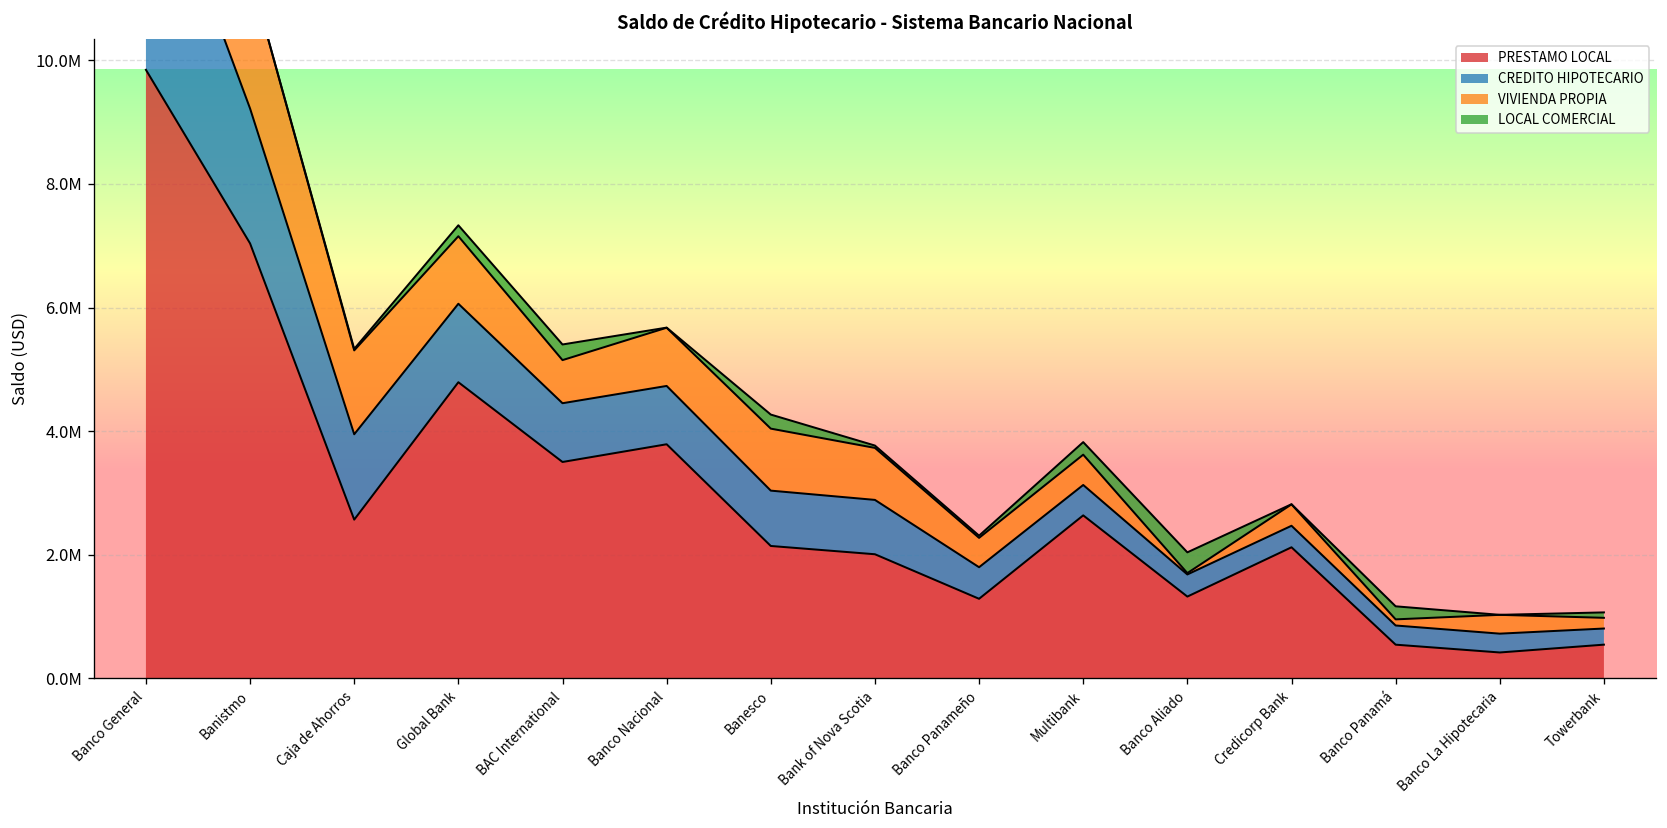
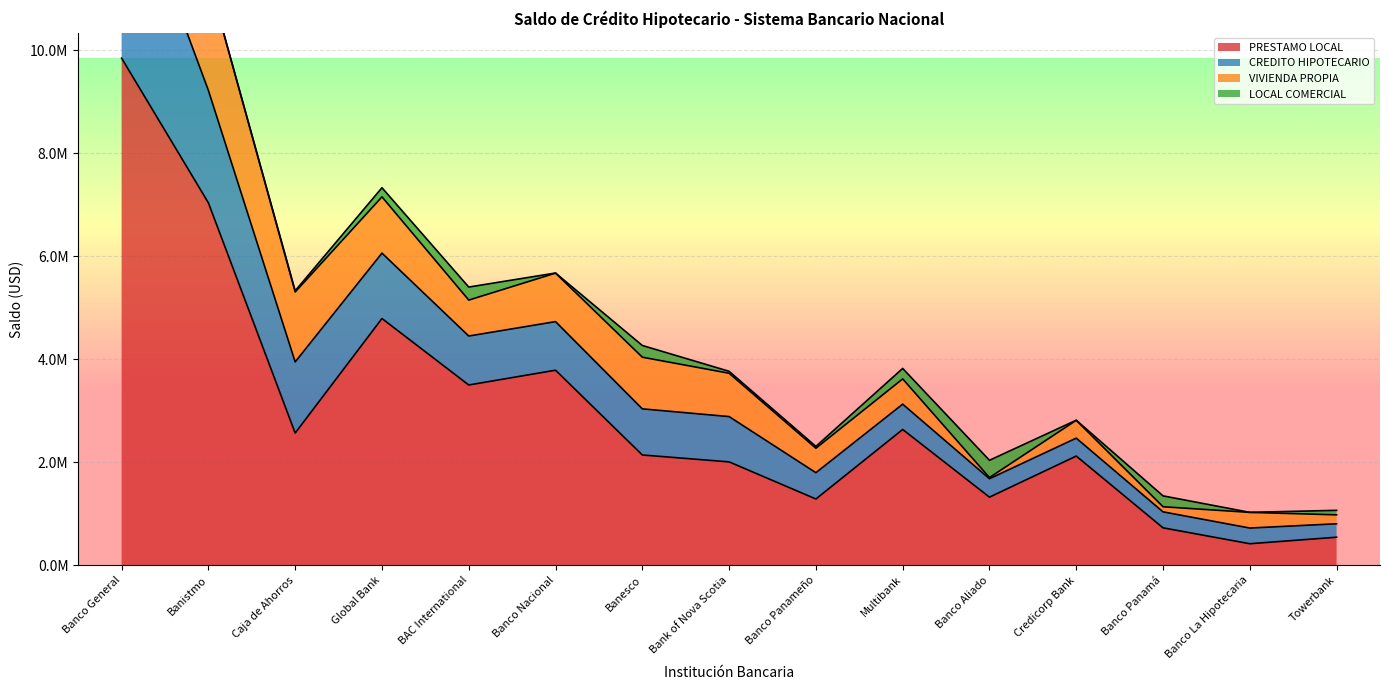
  {
    "PRESTAMO LOCAL": {
      "Banco General": 9800000,
      "Banistmo": 7000000,
      "Caja de Ahorros": 2600000,
      "Global Bank": 4800000,
      "BAC International": 3500000,
      "Banco Nacional": 3800000,
      "Banesco": 2100000,
      "Bank of Nova Scotia": 2000000,
      "Banco Panameño": 1300000,
      "Multibank": 2600000,
      "Banco Aliado": 1300000,
      "Credicorp Bank": 2100000,
-     "Banco Panamá": 500000,
+     "Banco Panamá": 700000,
      "Banco La Hipotecaria": 400000,
      "Towerbank": 500000
    },
    "CREDITO HIPOTECARIO": {
      "Banistmo": 2200000,
      "Caja de Ahorros": 1400000,
      "Global Bank": 1300000,
      "BAC International": 1000000,
      "Banco Nacional": 900000,
      "Banesco": 900000,
      "Bank of Nova Scotia": 900000,
      "Banco Panameño": 500000,
      "Multibank": 500000,
      "Credicorp Bank": 300000,
      "Banco Panamá": 300000,
      "Banco La Hipotecaria": 300000,
      "Towerbank": 300000
    },
    "VIVIENDA PROPIA": {
      "Global Bank": 1100000,
      "BAC International": 700000,
      "Banesco": 1000000,
      "Multibank": 500000,
      "Banco Panamá": 100000,
      "Towerbank": 200000
    },
    "LOCAL COMERCIAL": {
      "Global Bank": 200000,
      "BAC International": 300000,
      "Banesco": 200000,
      "Multibank": 200000,
      "Banco Aliado": 300000,
      "Banco Panamá": 200000,
      "Towerbank": 100000
    }
  }
